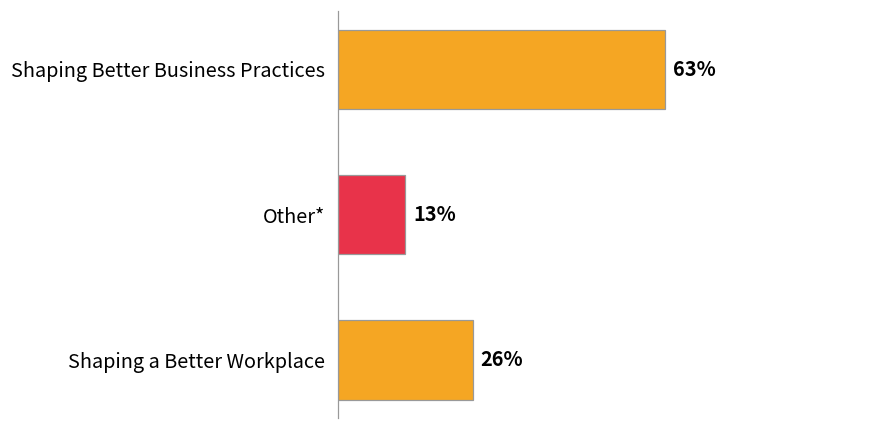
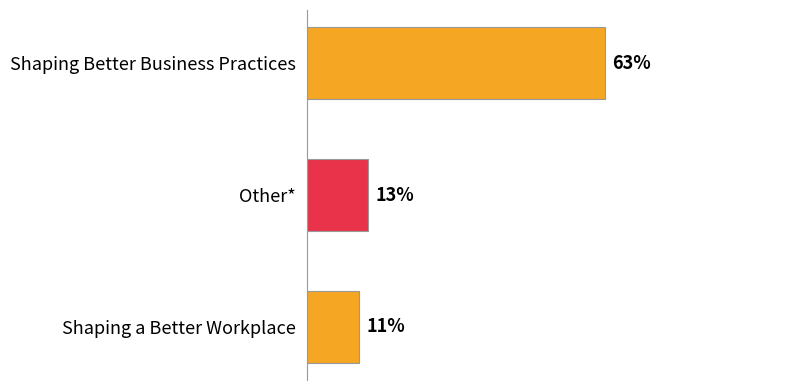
  {
    "Shaping Better Business Practices": "63%",
    "Other*": "13%",
-   "Shaping a Better Workplace": "26%"
+   "Shaping a Better Workplace": "11%"
  }
